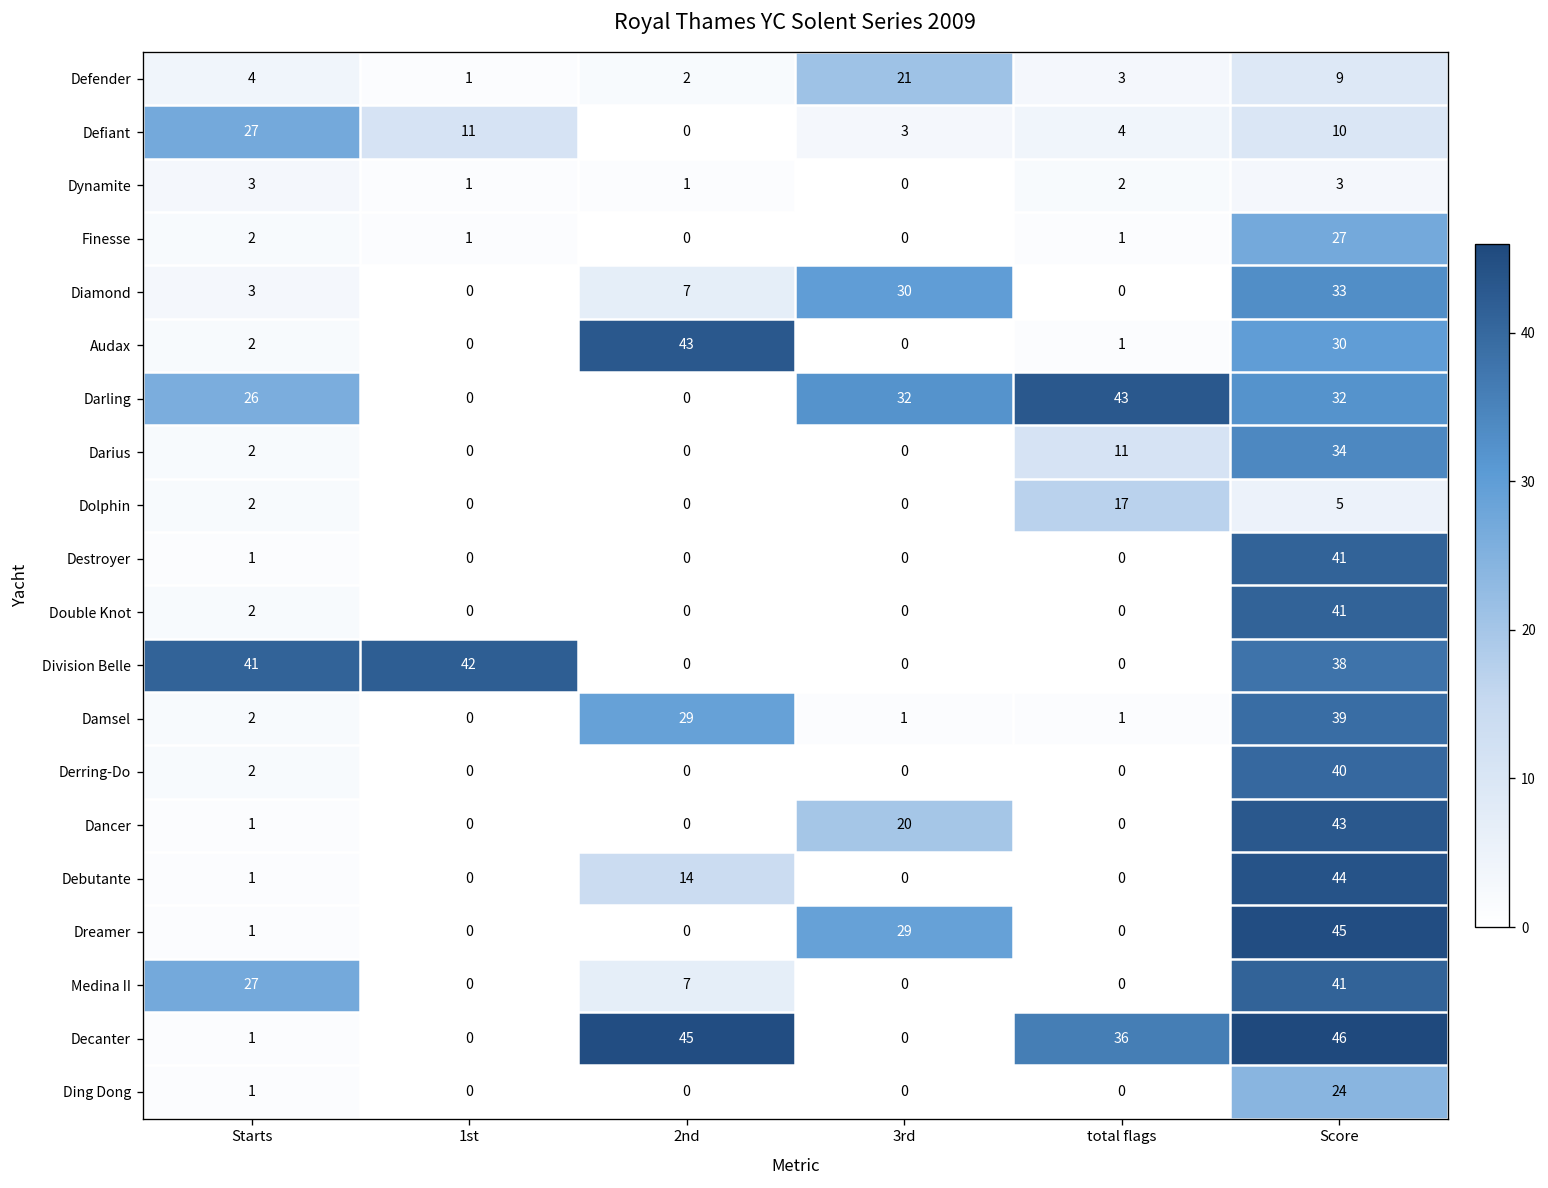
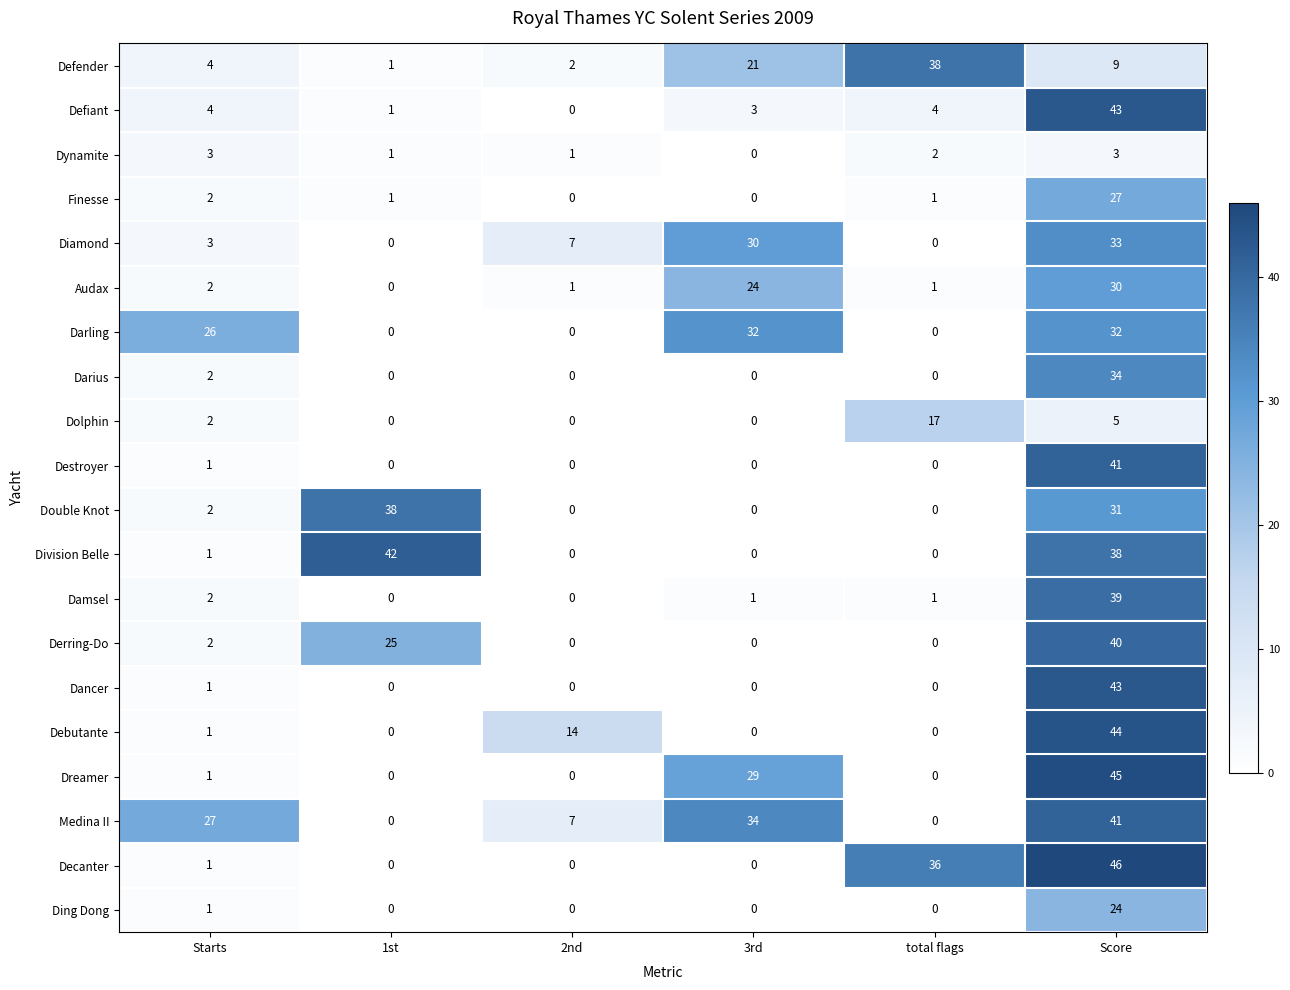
  {
    "Defender": {
      "Starts": 4,
      "1st": 1,
      "2nd": 2,
      "3rd": 21,
-     "total flags": 3,
+     "total flags": 38,
      "Score": 9
    },
    "Defiant": {
-     "Starts": 27,
-     "1st": 11,
+     "Starts": 4,
+     "1st": 1,
      "2nd": 0,
      "3rd": 3,
      "total flags": 4,
-     "Score": 10
+     "Score": 43
    },
    "Dynamite": {
      "Starts": 3,
      "1st": 1,
      "2nd": 1,
      "3rd": 0,
      "total flags": 2,
      "Score": 3
    },
    "Finesse": {
      "Starts": 2,
      "1st": 1,
      "2nd": 0,
      "3rd": 0,
      "total flags": 1,
      "Score": 27
    },
    "Diamond": {
      "Starts": 3,
      "1st": 0,
      "2nd": 7,
      "3rd": 30,
      "total flags": 0,
      "Score": 33
    },
    "Audax": {
      "Starts": 2,
      "1st": 0,
-     "2nd": 43,
-     "3rd": 0,
+     "2nd": 1,
+     "3rd": 24,
      "total flags": 1,
      "Score": 30
    },
    "Darling": {
      "Starts": 26,
      "1st": 0,
      "2nd": 0,
      "3rd": 32,
-     "total flags": 43,
+     "total flags": 0,
      "Score": 32
    },
    "Darius": {
      "Starts": 2,
      "1st": 0,
      "2nd": 0,
      "3rd": 0,
-     "total flags": 11,
+     "total flags": 0,
      "Score": 34
    },
    "Dolphin": {
      "Starts": 2,
      "1st": 0,
      "2nd": 0,
      "3rd": 0,
      "total flags": 17,
      "Score": 5
    },
    "Destroyer": {
      "Starts": 1,
      "1st": 0,
      "2nd": 0,
      "3rd": 0,
      "total flags": 0,
      "Score": 41
    },
    "Double Knot": {
      "Starts": 2,
-     "1st": 0,
+     "1st": 38,
      "2nd": 0,
      "3rd": 0,
      "total flags": 0,
-     "Score": 41
+     "Score": 31
    },
    "Division Belle": {
-     "Starts": 41,
+     "Starts": 1,
      "1st": 42,
      "2nd": 0,
      "3rd": 0,
      "total flags": 0,
      "Score": 38
    },
    "Damsel": {
      "Starts": 2,
      "1st": 0,
-     "2nd": 29,
+     "2nd": 0,
      "3rd": 1,
      "total flags": 1,
      "Score": 39
    },
    "Derring-Do": {
      "Starts": 2,
-     "1st": 0,
+     "1st": 25,
      "2nd": 0,
      "3rd": 0,
      "total flags": 0,
      "Score": 40
    },
    "Dancer": {
      "Starts": 1,
      "1st": 0,
      "2nd": 0,
-     "3rd": 20,
+     "3rd": 0,
      "total flags": 0,
      "Score": 43
    },
    "Debutante": {
      "Starts": 1,
      "1st": 0,
      "2nd": 14,
      "3rd": 0,
      "total flags": 0,
      "Score": 44
    },
    "Dreamer": {
      "Starts": 1,
      "1st": 0,
      "2nd": 0,
      "3rd": 29,
      "total flags": 0,
      "Score": 45
    },
    "Medina II": {
      "Starts": 27,
      "1st": 0,
      "2nd": 7,
-     "3rd": 0,
+     "3rd": 34,
      "total flags": 0,
      "Score": 41
    },
    "Decanter": {
      "Starts": 1,
      "1st": 0,
-     "2nd": 45,
+     "2nd": 0,
      "3rd": 0,
      "total flags": 36,
      "Score": 46
    },
    "Ding Dong": {
      "Starts": 1,
      "1st": 0,
      "2nd": 0,
      "3rd": 0,
      "total flags": 0,
      "Score": 24
    }
  }
